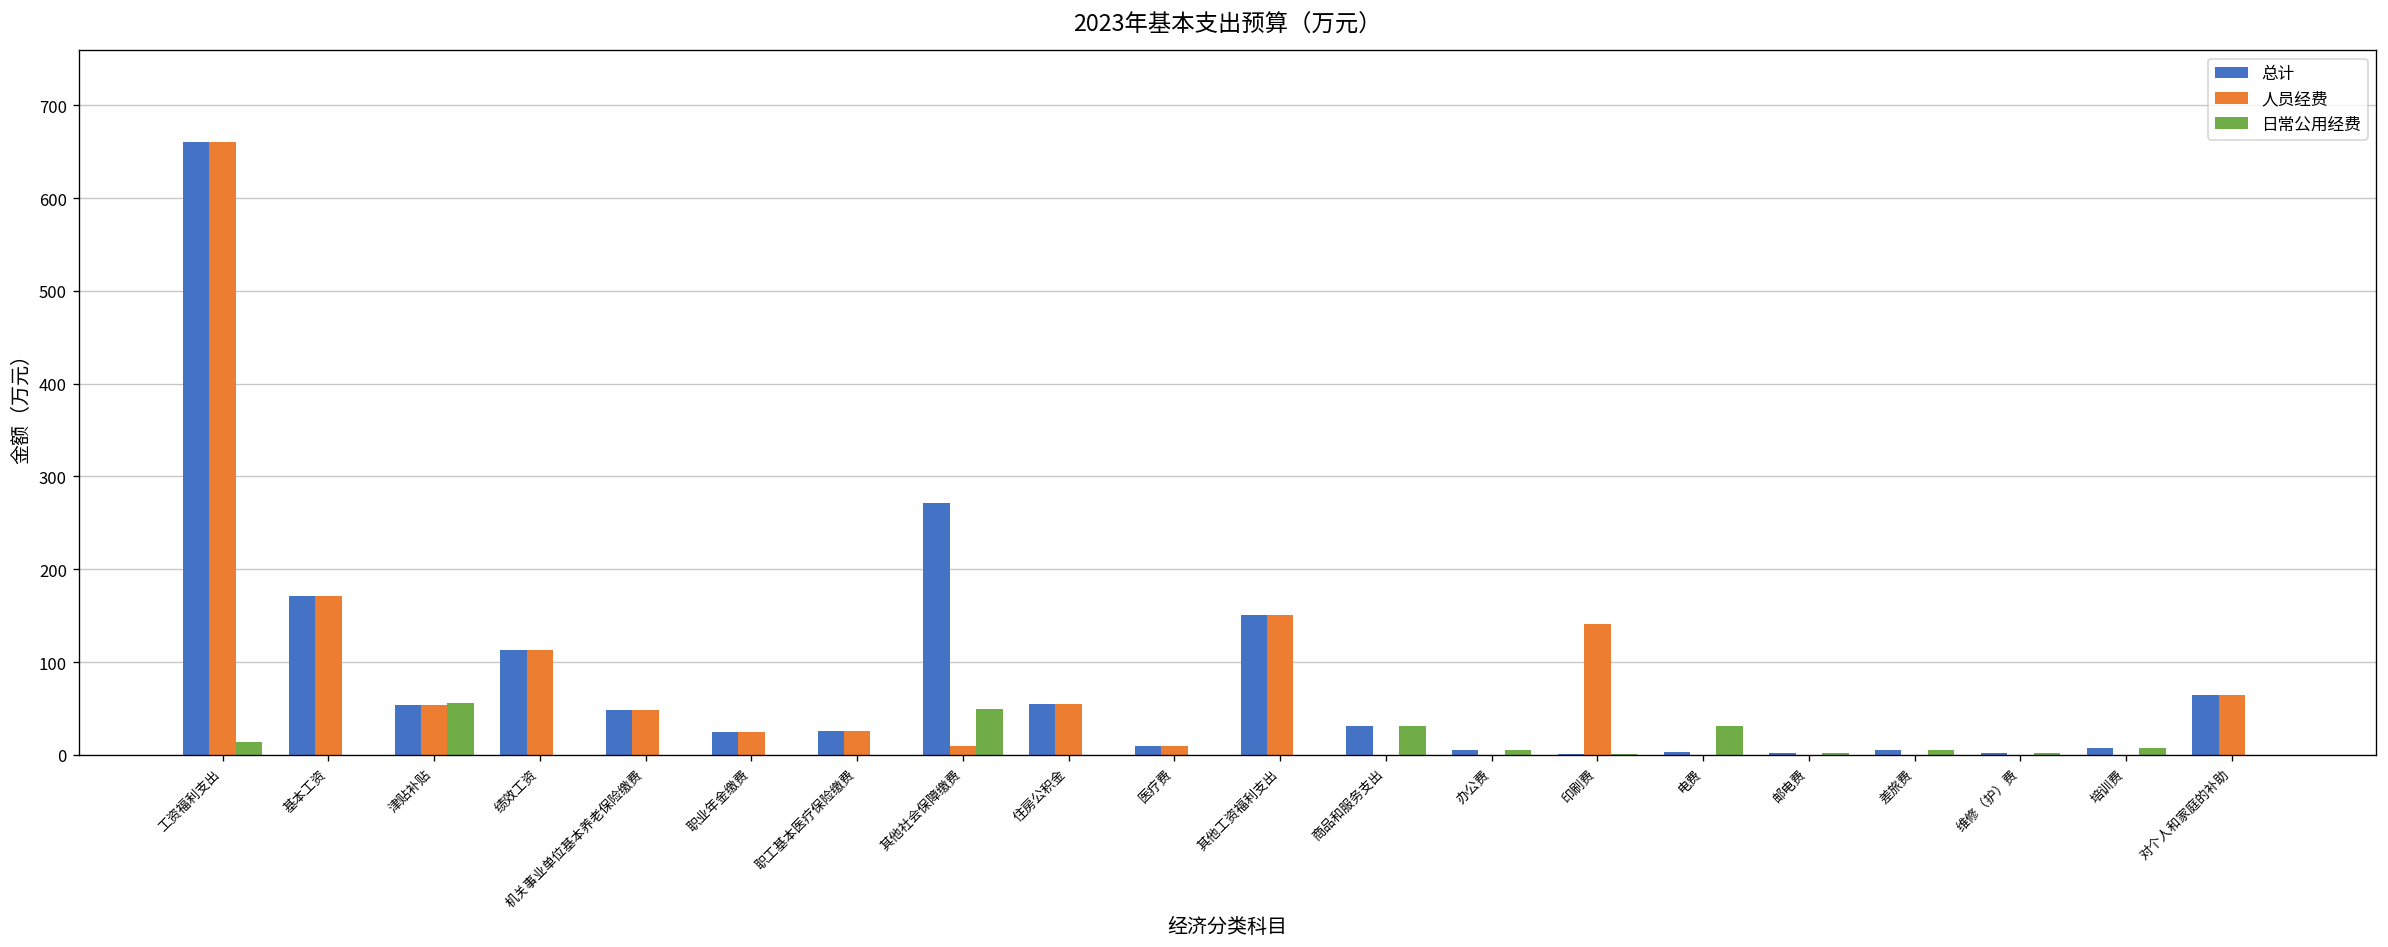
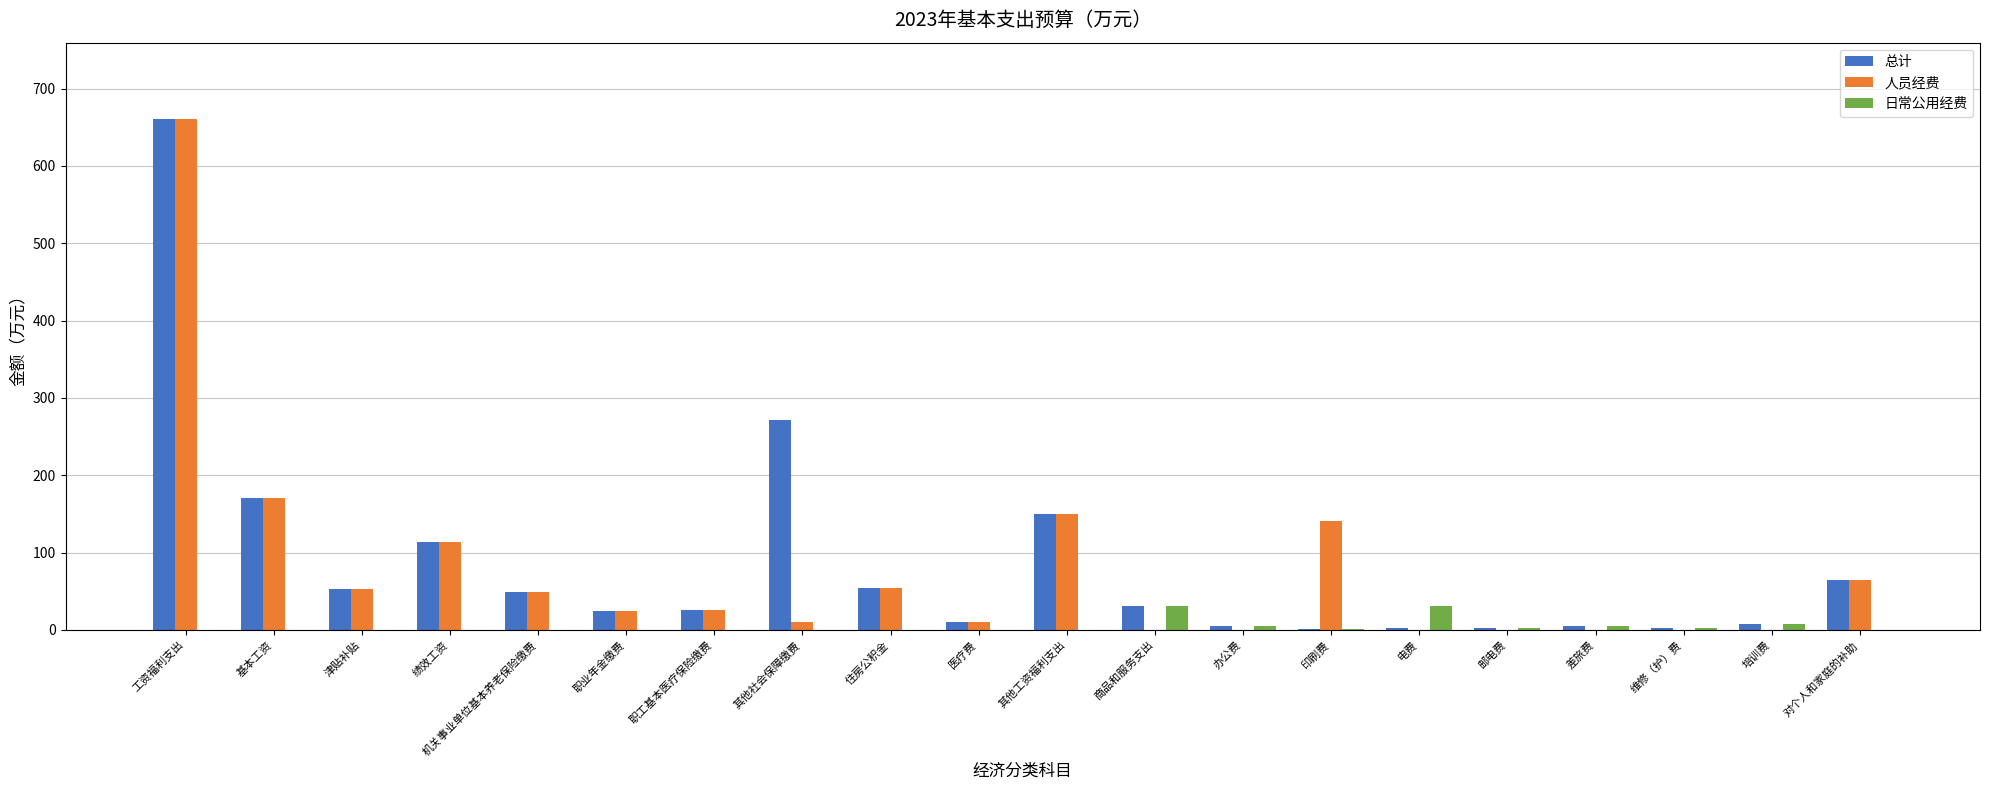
  {
    "总计": {
      "工资福利支出": 660,
      "基本工资": 170,
      "津贴补贴": 50,
      "绩效工资": 110,
      "机关事业单位基本养老保险缴费": 50,
      "职业年金缴费": 20,
      "职工基本医疗保险缴费": 30,
      "其他社会保障缴费": 270,
      "住房公积金": 50,
      "医疗费": 10,
      "其他工资福利支出": 150,
      "商品和服务支出": 30,
      "办公费": 10,
      "差旅费": 0,
      "培训费": 10,
      "对个人和家庭的补助": 60
    },
    "人员经费": {
      "工资福利支出": 660,
      "基本工资": 170,
      "津贴补贴": 50,
      "绩效工资": 110,
      "机关事业单位基本养老保险缴费": 50,
      "职业年金缴费": 20,
      "职工基本医疗保险缴费": 30,
      "其他社会保障缴费": 10,
      "住房公积金": 50,
      "医疗费": 10,
      "其他工资福利支出": 150,
      "商品和服务支出": 0,
      "办公费": 0,
      "印刷费": 140,
      "电费": 0,
      "邮电费": 0,
      "差旅费": 0,
      "维修（护）费": 0,
      "培训费": 0,
      "对个人和家庭的补助": 60
    },
    "日常公用经费": {
-     "工资福利支出": 10,
+     "工资福利支出": 0,
      "基本工资": 0,
-     "津贴补贴": 60,
+     "津贴补贴": 0,
      "绩效工资": 0,
      "机关事业单位基本养老保险缴费": 0,
      "职业年金缴费": 0,
      "职工基本医疗保险缴费": 0,
-     "其他社会保障缴费": 50,
+     "其他社会保障缴费": 0,
      "住房公积金": 0,
      "医疗费": 0,
      "其他工资福利支出": 0,
      "商品和服务支出": 30,
      "办公费": 10,
      "电费": 30,
      "差旅费": 0,
      "培训费": 10,
      "对个人和家庭的补助": 0
    }
  }
